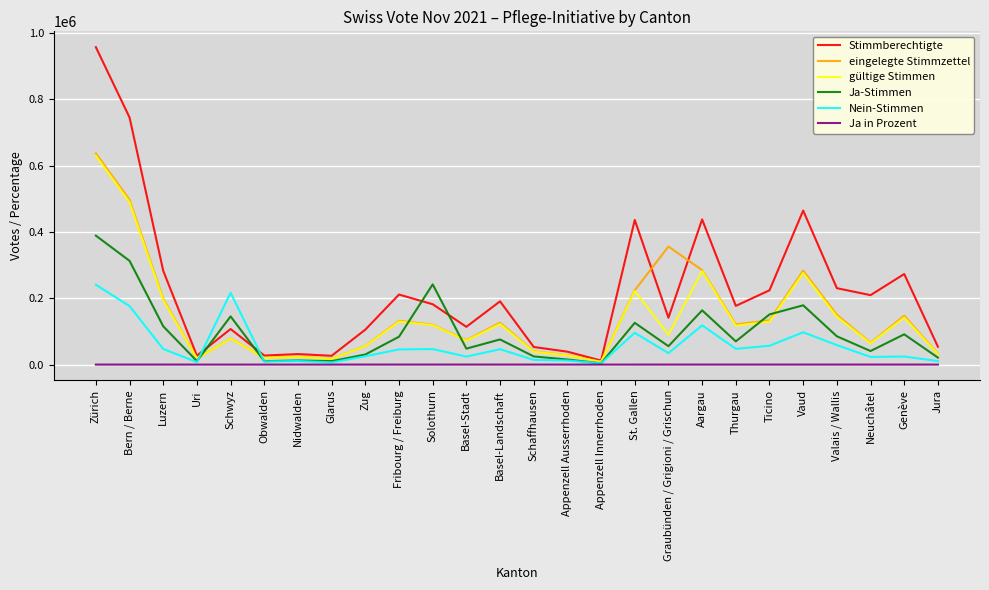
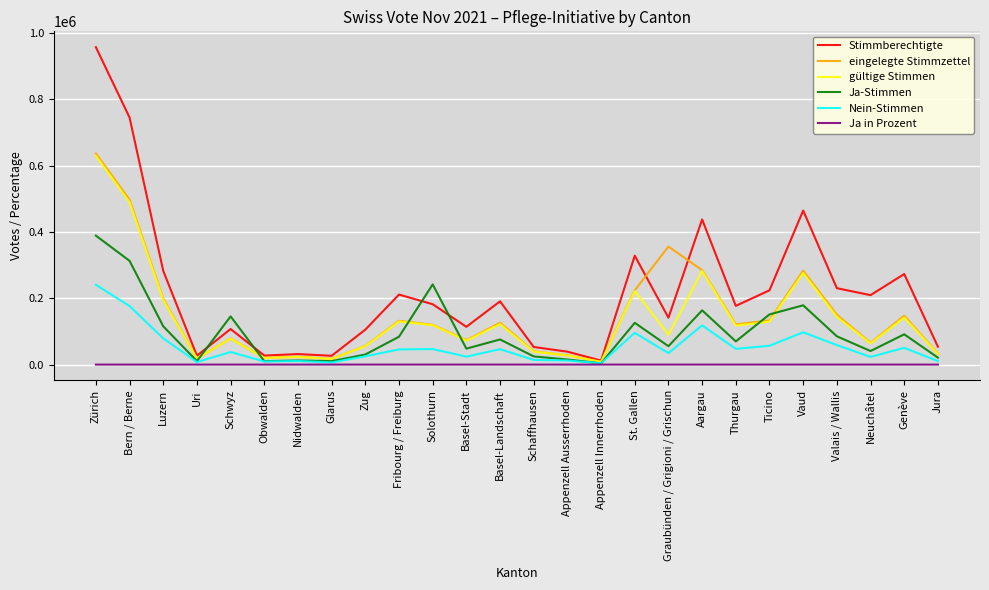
  {
    "Stimmberechtigte": {
      "Zürich": 960000,
      "Bern / Berne": 740000,
      "Luzern": 280000,
      "Uri": 30000,
      "Schwyz": 110000,
      "Nidwalden": 30000,
      "Glarus": 30000,
      "Zug": 110000,
      "Fribourg / Freiburg": 210000,
      "Solothurn": 180000,
      "Basel-Stadt": 110000,
      "Basel-Landschaft": 190000,
      "Schaffhausen": 50000,
      "Appenzell Ausserrhoden": 40000,
-     "St. Gallen": 440000,
+     "St. Gallen": 330000,
      "Graubünden / Grigioni / Grischun": 140000,
      "Aargau": 440000,
      "Thurgau": 180000,
      "Ticino": 220000,
      "Vaud": 460000,
      "Valais / Wallis": 230000,
      "Neuchâtel": 210000,
      "Genève": 270000,
      "Jura": 50000
    },
    "eingelegte Stimmzettel": {
      "Graubünden / Grigioni / Grischun": 360000
    },
    "gültige Stimmen": {
      "Graubünden / Grigioni / Grischun": 90000
    },
    "Ja-Stimmen": {
      "Zürich": 390000,
      "Bern / Berne": 310000,
      "Luzern": 120000,
      "Schwyz": 150000,
      "Fribourg / Freiburg": 80000,
      "Solothurn": 240000,
      "Basel-Stadt": 50000,
      "Basel-Landschaft": 80000,
      "Schaffhausen": 20000,
      "St. Gallen": 130000,
      "Graubünden / Grigioni / Grischun": 60000,
      "Aargau": 160000,
      "Thurgau": 70000,
      "Ticino": 150000,
      "Vaud": 180000,
      "Valais / Wallis": 90000,
      "Neuchâtel": 40000,
      "Genève": 90000,
      "Jura": 20000
    },
    "Nein-Stimmen": {
      "Zürich": 240000,
      "Bern / Berne": 180000,
-     "Luzern": 50000,
-     "Schwyz": 220000,
+     "Luzern": 80000,
+     "Schwyz": 40000,
      "Fribourg / Freiburg": 50000,
      "Solothurn": 50000,
      "Basel-Stadt": 20000,
      "Basel-Landschaft": 50000,
      "Schaffhausen": 10000,
      "St. Gallen": 100000,
      "Graubünden / Grigioni / Grischun": 30000,
      "Aargau": 120000,
      "Thurgau": 50000,
      "Ticino": 60000,
      "Vaud": 100000,
      "Valais / Wallis": 60000,
      "Neuchâtel": 20000,
-     "Genève": 20000,
+     "Genève": 50000,
      "Jura": 10000
    },
    "Ja in Prozent": {
      "Zürich": 0,
      "Bern / Berne": 0,
      "Luzern": 0,
      "Schwyz": 0,
      "Obwalden": 0,
      "Nidwalden": 0,
      "Zug": 0,
      "Fribourg / Freiburg": 0,
      "Solothurn": 0,
      "Basel-Stadt": 0,
      "Basel-Landschaft": 0,
      "Schaffhausen": 0,
      "Appenzell Ausserrhoden": 0,
      "St. Gallen": 0,
      "Graubünden / Grigioni / Grischun": 0,
      "Aargau": 0,
      "Thurgau": 0,
      "Ticino": 0,
      "Vaud": 0,
      "Valais / Wallis": 0,
      "Neuchâtel": 0,
      "Genève": 0,
      "Jura": 0
    }
  }
